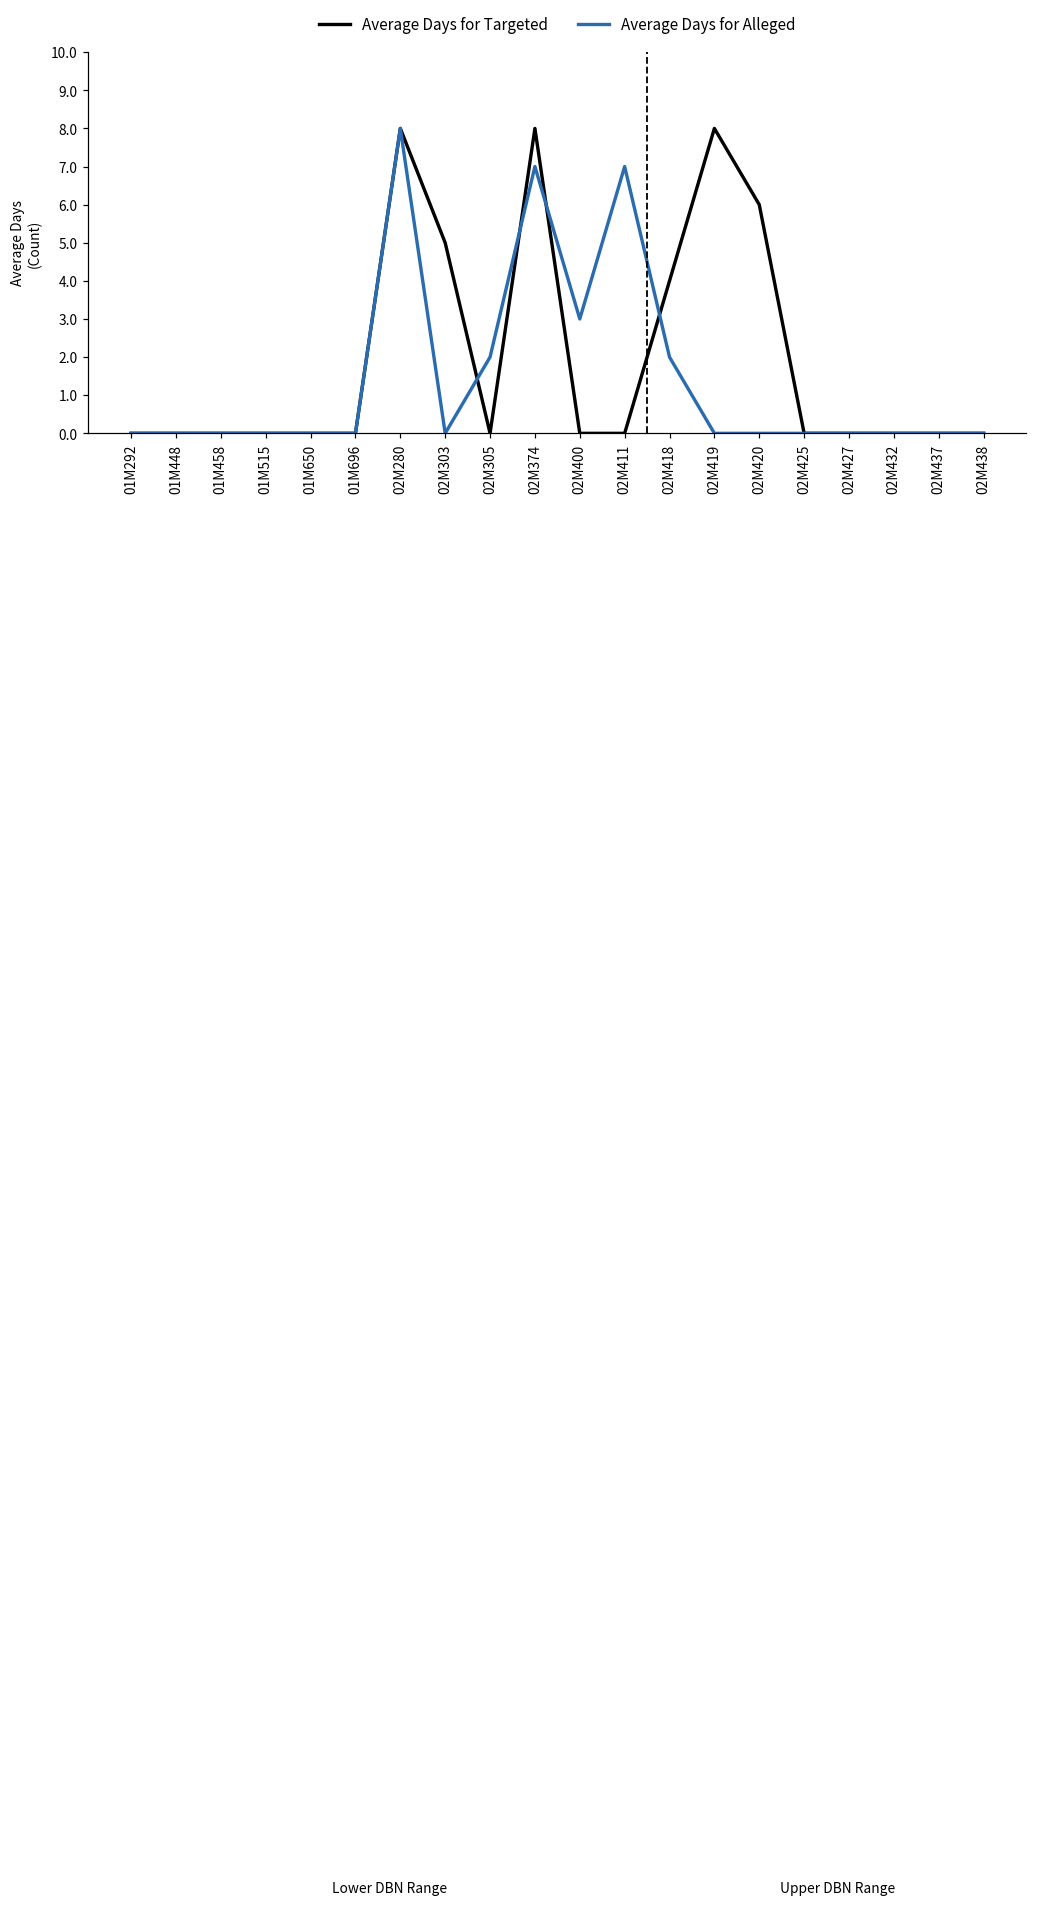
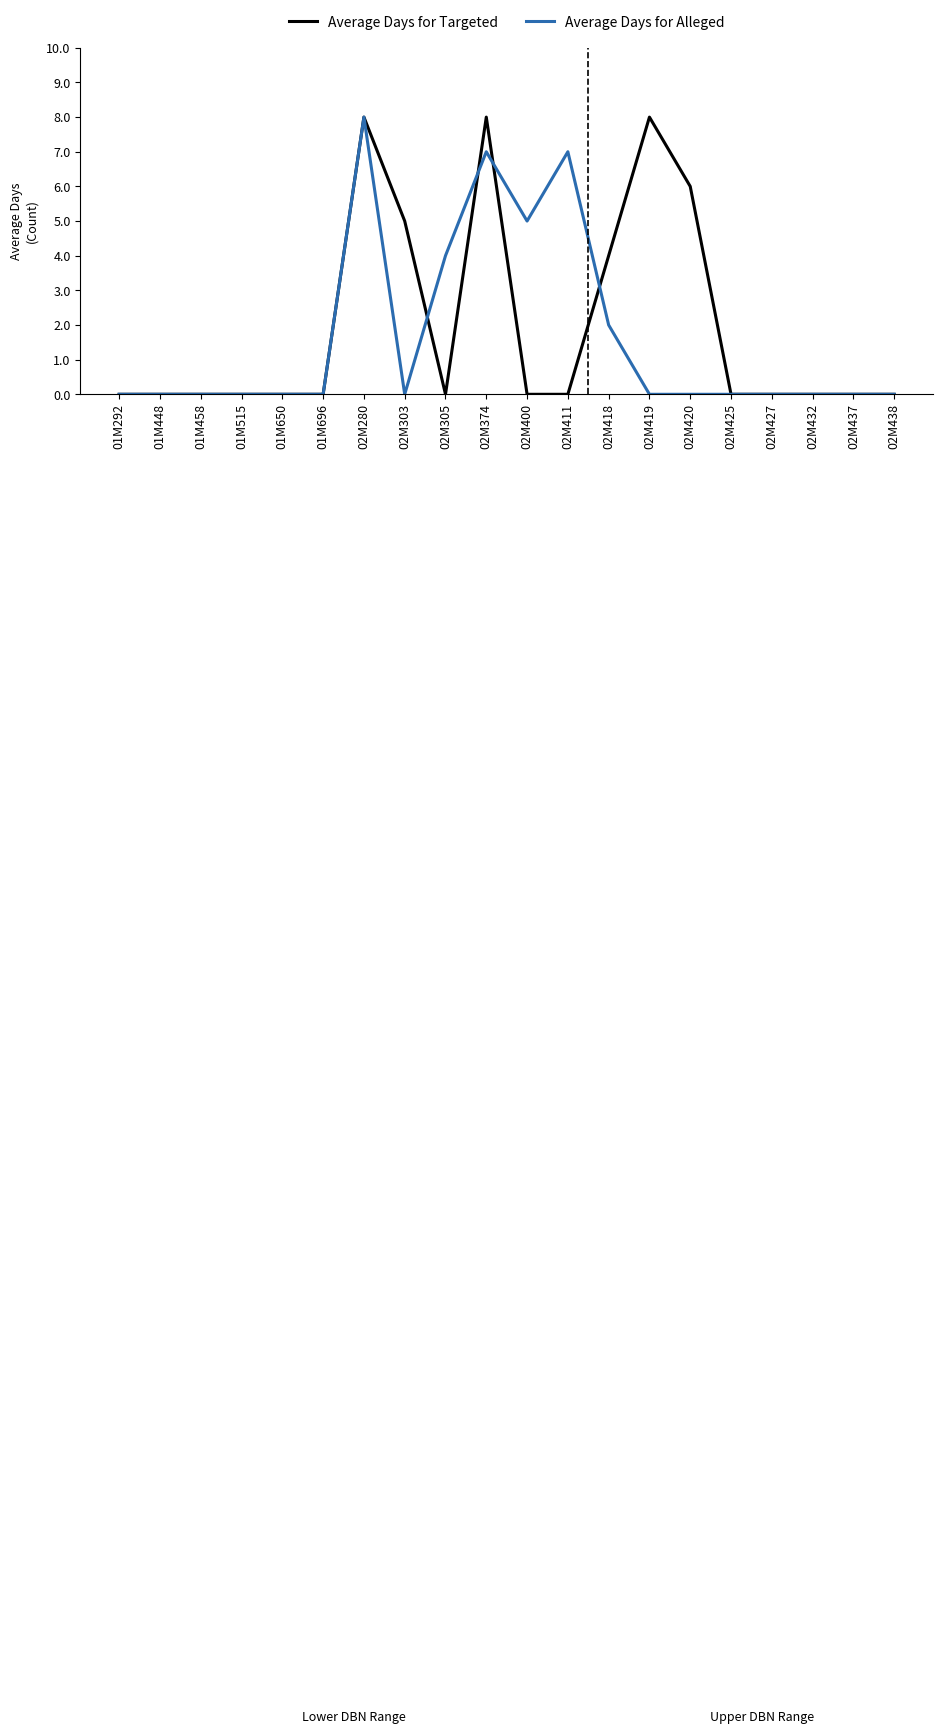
  {
    "Average Days for Targeted": {
      "02M303": 5,
      "02M305": 0,
      "02M374": 8,
      "02M400": 0,
      "02M411": 0,
      "02M418": 4,
      "02M419": 8,
      "02M420": 6
    },
    "Average Days for Alleged": {
      "02M303": 0,
-     "02M305": 2,
+     "02M305": 4,
      "02M374": 7,
-     "02M400": 3,
+     "02M400": 5,
      "02M411": 7,
      "02M418": 2,
      "02M419": 0,
      "02M420": 0
    }
  }
